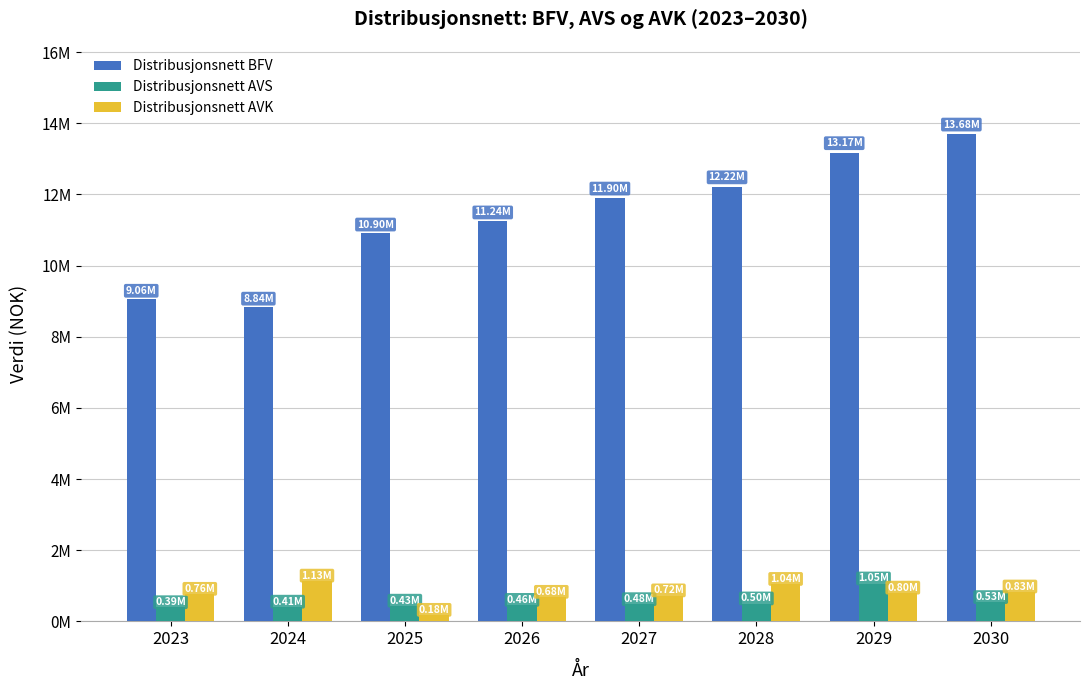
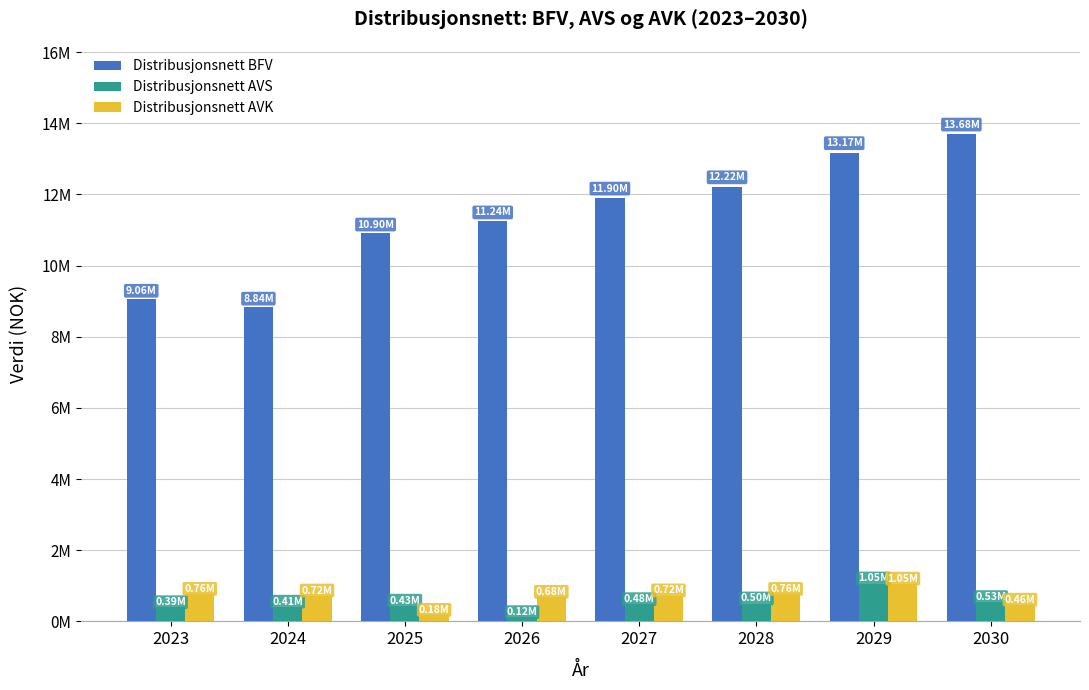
  {
    "Distribusjonsnett AVS": {
-     "2026": "0.46M"
+     "2026": "0.12M"
    },
    "Distribusjonsnett AVK": {
-     "2024": "1.13M",
-     "2028": "1.04M",
-     "2029": "0.80M",
-     "2030": "0.83M"
+     "2024": "0.72M",
+     "2028": "0.76M",
+     "2029": "1.05M",
+     "2030": "0.46M"
    }
  }
